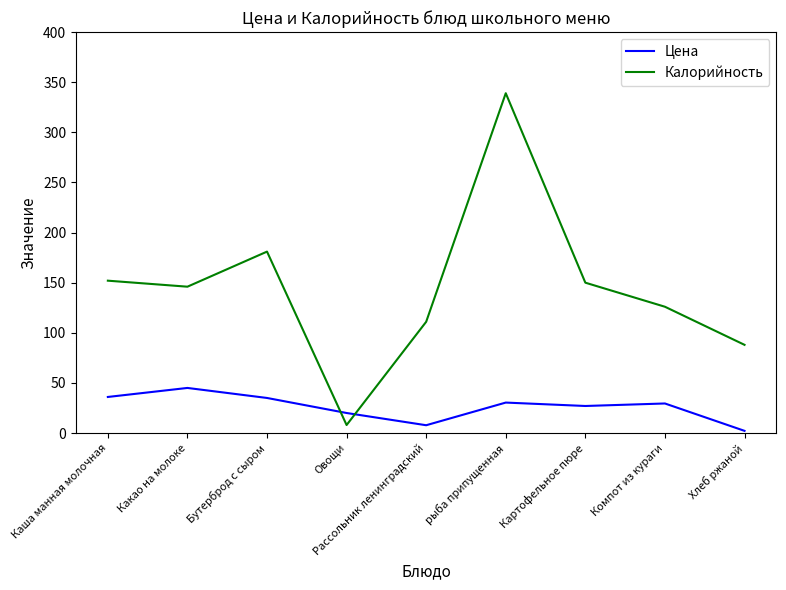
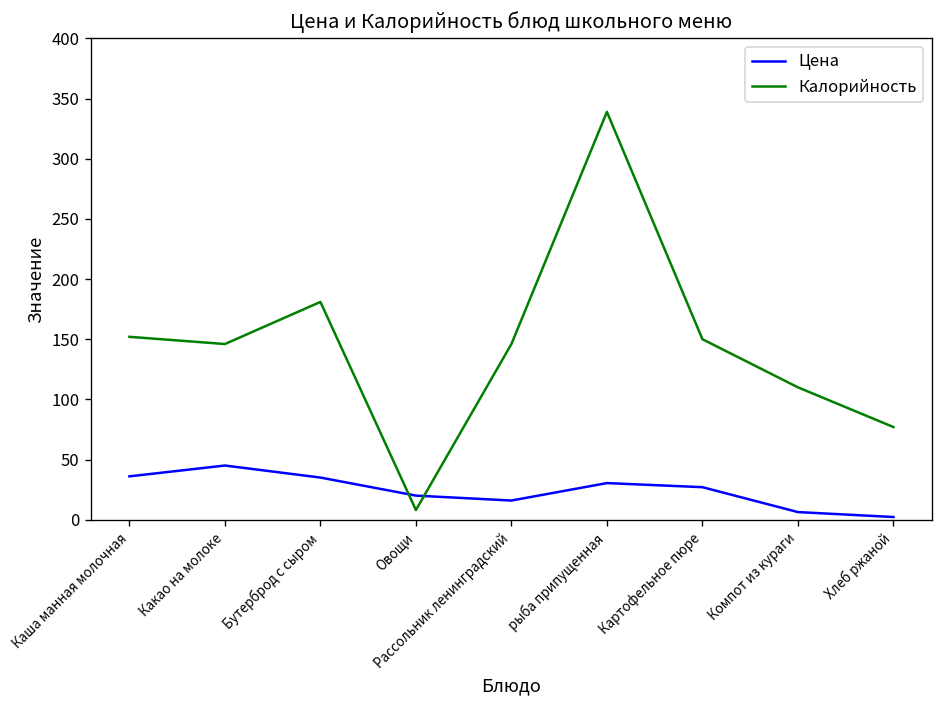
  {
    "Цена": {
      "Каша манная молочная": 36,
      "Какао на молоке": 45,
      "Бутерброд с сыром": 35,
      "Овощи": 20,
-     "Рассольник ленинградский": 8,
+     "Рассольник ленинградский": 16,
      "рыба припущенная": 30,
      "Картофельное пюре": 27,
-     "Компот из кураги": 30,
+     "Компот из кураги": 6,
      "Хлеб ржаной": 2
    },
    "Калорийность": {
      "Каша манная молочная": 152,
      "Какао на молоке": 146,
      "Бутерброд с сыром": 181,
      "Овощи": 8,
-     "Рассольник ленинградский": 111,
+     "Рассольник ленинградский": 146,
      "рыба припущенная": 339,
      "Картофельное пюре": 150,
-     "Компот из кураги": 126,
-     "Хлеб ржаной": 88
+     "Компот из кураги": 110,
+     "Хлеб ржаной": 77
    }
  }
